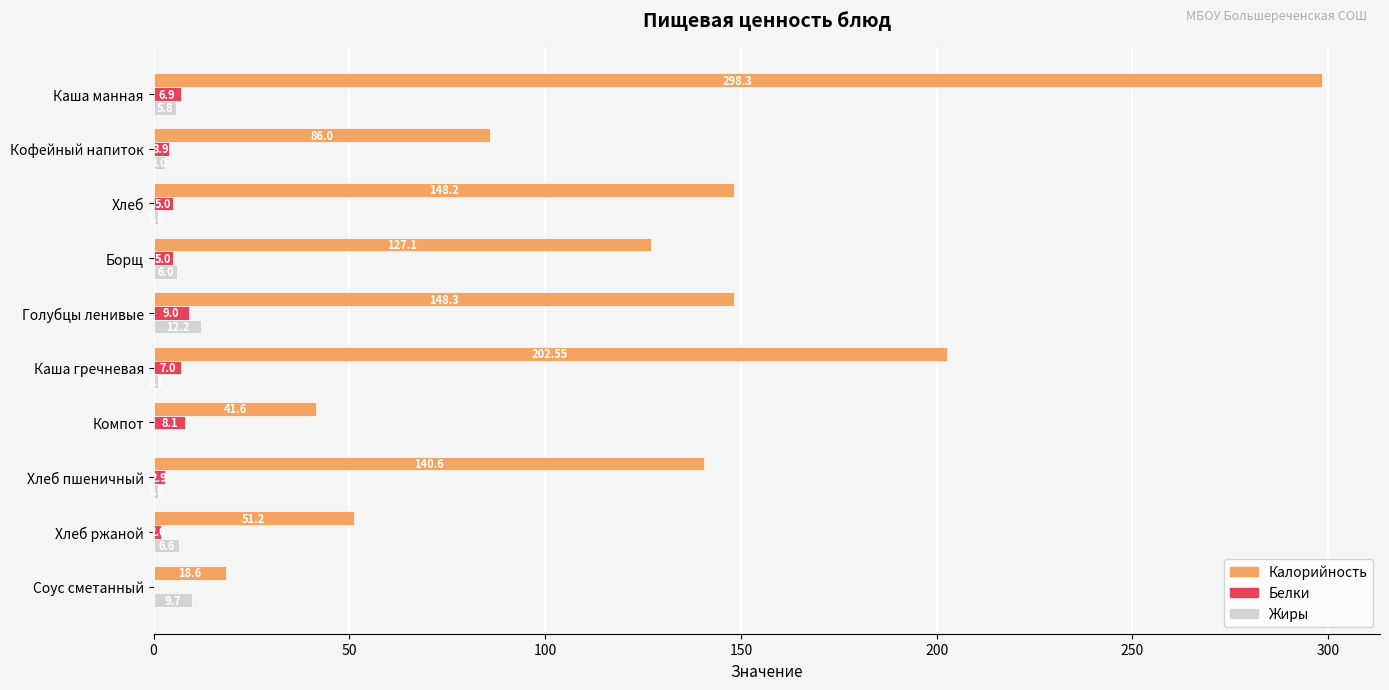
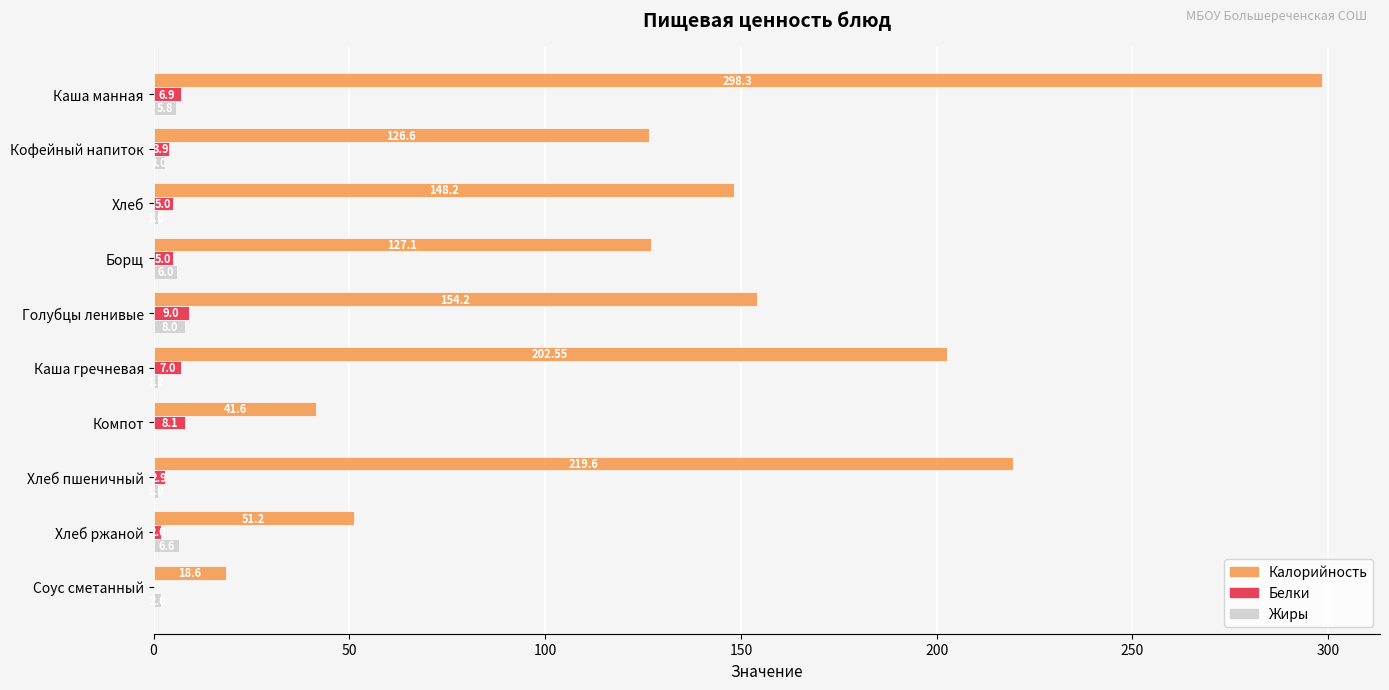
  {
    "Калорийность": {
      "Каша манная": 298.3,
-     "Кофейный напиток": 86.0,
+     "Кофейный напиток": 126.6,
      "Хлеб": 148.2,
      "Борщ": 127.1,
-     "Голубцы ленивые": 148.3,
+     "Голубцы ленивые": 154.2,
      "Каша гречневая": 202.55,
      "Компот": 41.6,
-     "Хлеб пшеничный": 140.6,
+     "Хлеб пшеничный": 219.6,
      "Хлеб ржаной": 51.2,
      "Соус сметанный": 18.6
    },
    "Белки": {
      "Каша манная": 6.9,
      "Кофейный напиток": 3.9,
      "Хлеб": 5.0,
      "Борщ": 5.0,
      "Голубцы ленивые": 9.0,
      "Каша гречневая": 7.0,
      "Компот": 8.1
    },
    "Жиры": {
      "Каша манная": 6,
      "Кофейный напиток": 3,
      "Хлеб": 1,
      "Борщ": 6,
-     "Голубцы ленивые": 12,
+     "Голубцы ленивые": 8,
      "Каша гречневая": 1,
      "Компот": 0,
      "Хлеб пшеничный": 1,
      "Хлеб ржаной": 7,
-     "Соус сметанный": 10
+     "Соус сметанный": 2
    }
  }
